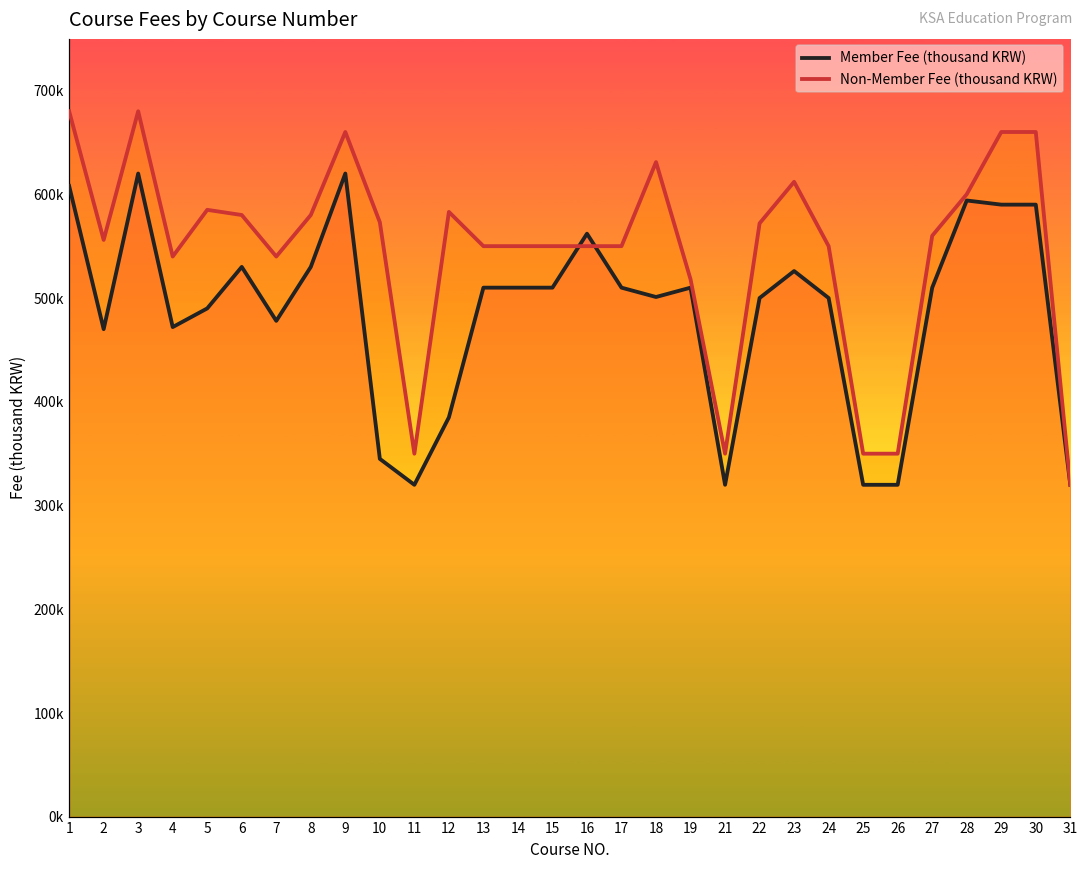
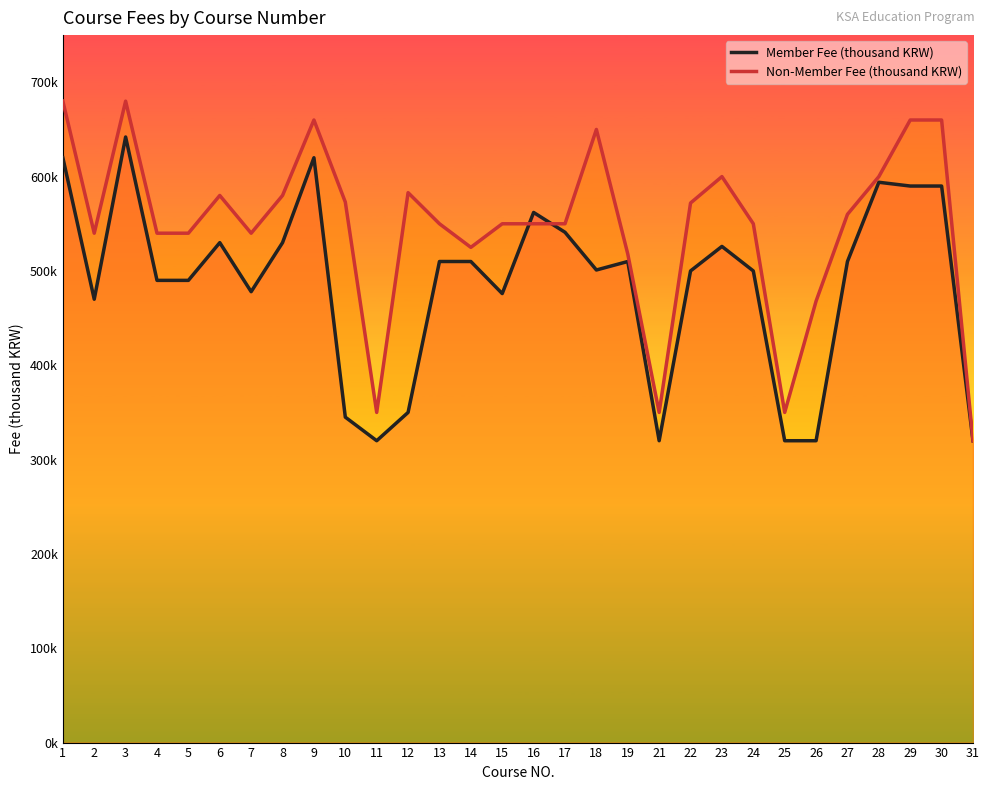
  {
    "Member Fee (thousand KRW)": {
-     "1": 610000,
+     "1": 620000,
      "2": 470000,
-     "3": 620000,
-     "4": 470000,
+     "3": 640000,
+     "4": 490000,
      "5": 490000,
      "6": 530000,
      "7": 480000,
      "8": 530000,
      "9": 620000,
      "10": 350000,
      "11": 320000,
-     "12": 390000,
+     "12": 350000,
      "13": 510000,
      "14": 510000,
-     "15": 510000,
+     "15": 480000,
      "16": 560000,
-     "17": 510000,
+     "17": 540000,
      "18": 500000,
      "19": 510000,
      "21": 320000,
      "22": 500000,
      "23": 530000,
      "24": 500000,
      "25": 320000,
      "26": 320000,
      "27": 510000,
      "28": 590000,
      "29": 590000,
      "30": 590000
    },
    "Non-Member Fee (thousand KRW)": {
      "1": 680000,
-     "2": 560000,
+     "2": 540000,
      "3": 680000,
      "4": 540000,
-     "5": 590000,
+     "5": 540000,
      "6": 580000,
      "7": 540000,
      "8": 580000,
      "9": 660000,
      "10": 570000,
      "11": 350000,
      "12": 580000,
      "13": 550000,
-     "14": 550000,
+     "14": 530000,
      "15": 550000,
      "16": 550000,
      "17": 550000,
-     "18": 630000,
+     "18": 650000,
      "19": 520000,
      "21": 350000,
      "22": 570000,
-     "23": 610000,
+     "23": 600000,
      "24": 550000,
      "25": 350000,
-     "26": 350000,
+     "26": 470000,
      "27": 560000,
      "28": 600000,
      "29": 660000,
      "30": 660000
    }
  }
